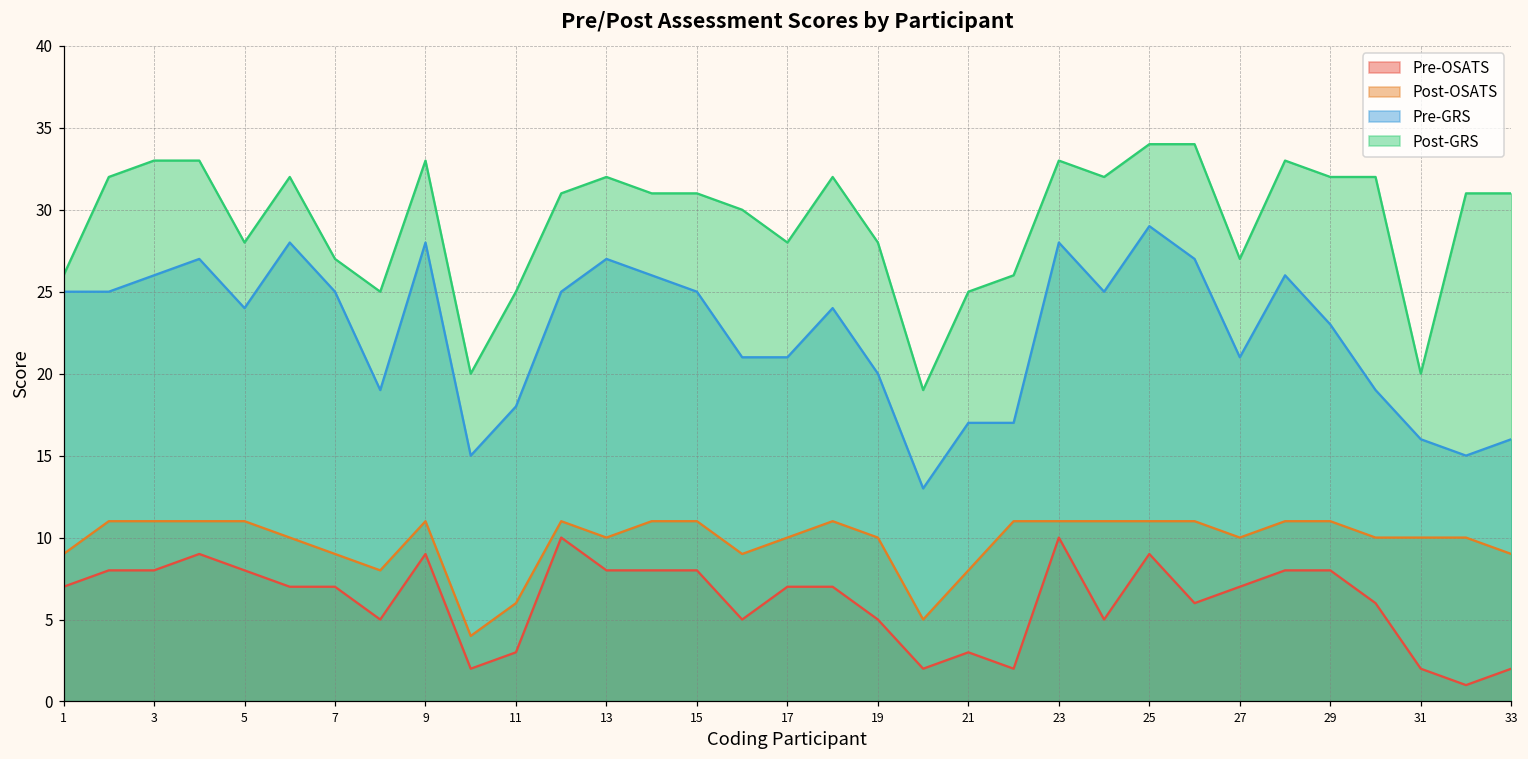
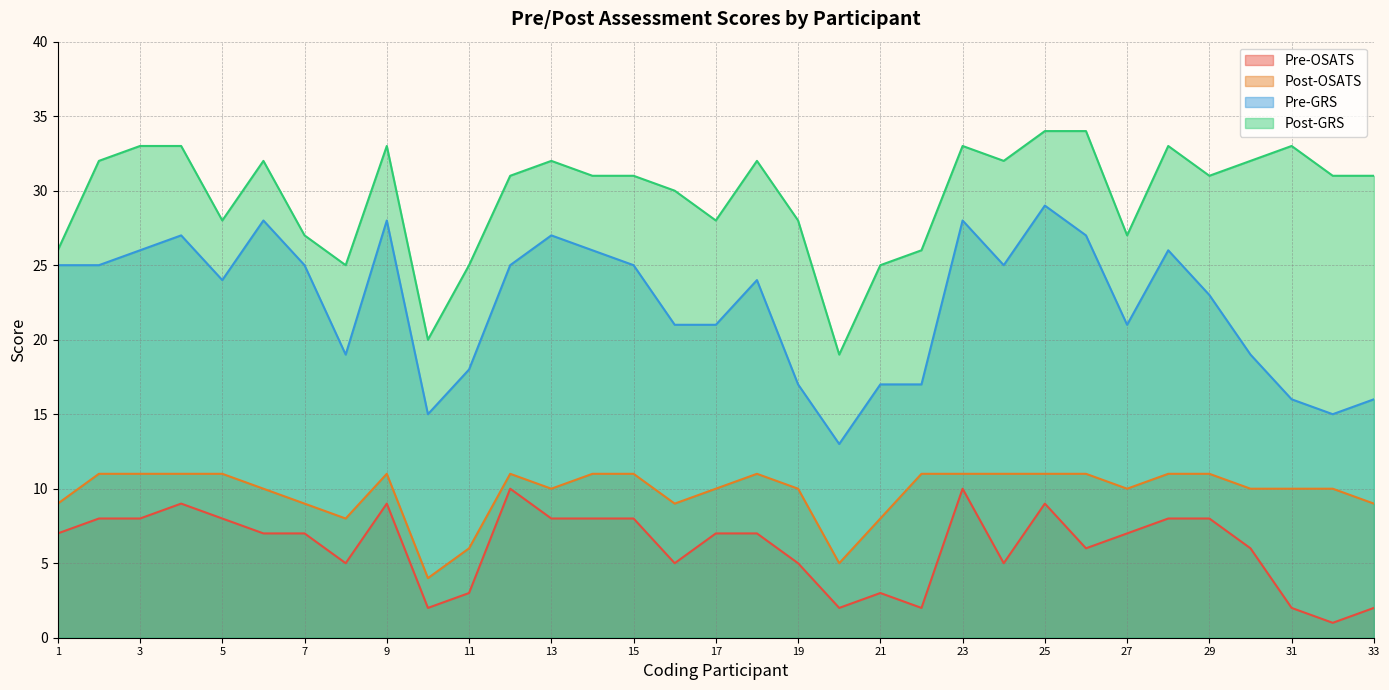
  {
    "Pre-GRS": {
      "1": 25,
      "3": 26,
      "5": 24,
      "7": 25,
      "9": 28,
      "11": 18,
      "13": 27,
      "15": 25,
      "17": 21,
-     "19": 20,
+     "19": 17,
      "21": 17,
      "23": 28,
      "25": 29,
      "27": 21,
      "29": 23,
      "31": 16,
      "33": 16
    },
    "Post-GRS": {
      "1": 26,
      "3": 33,
      "5": 28,
      "7": 27,
      "9": 33,
      "11": 25,
      "13": 32,
      "15": 31,
      "17": 28,
      "19": 28,
      "21": 25,
      "23": 33,
      "25": 34,
      "27": 27,
-     "29": 32,
-     "31": 20,
+     "29": 31,
+     "31": 33,
      "33": 31
    }
  }
